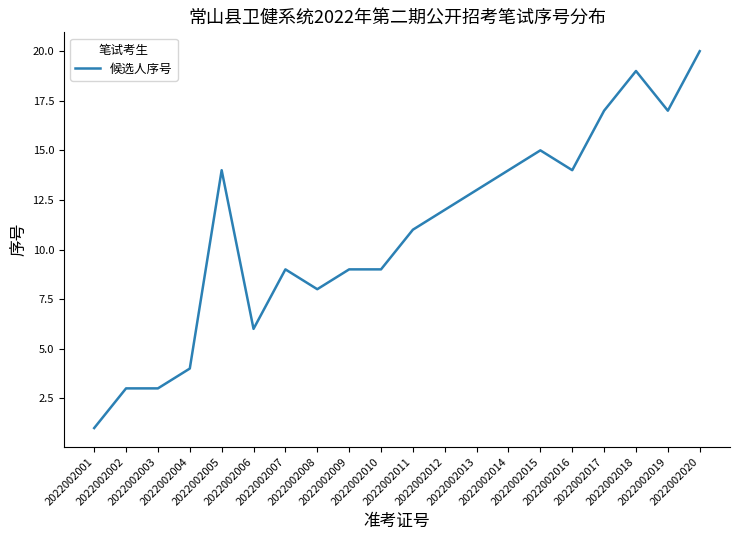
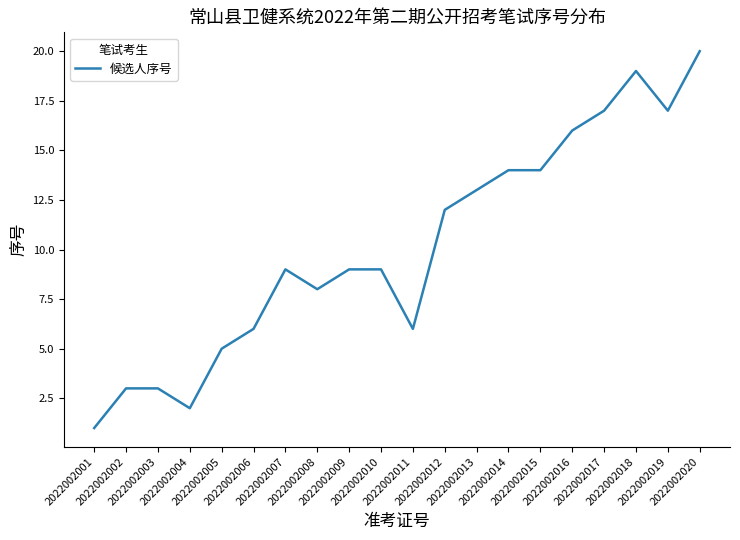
  {
    "2022002001": 1,
    "2022002002": 3,
    "2022002003": 3,
-   "2022002004": 4,
-   "2022002005": 14,
+   "2022002004": 2,
+   "2022002005": 5,
    "2022002006": 6,
    "2022002007": 9,
    "2022002008": 8,
    "2022002009": 9,
    "2022002010": 9,
-   "2022002011": 11,
+   "2022002011": 6,
    "2022002012": 12,
    "2022002013": 13,
    "2022002014": 14,
-   "2022002015": 15,
-   "2022002016": 14,
+   "2022002015": 14,
+   "2022002016": 16,
    "2022002017": 17,
    "2022002018": 19,
    "2022002019": 17,
    "2022002020": 20
  }
